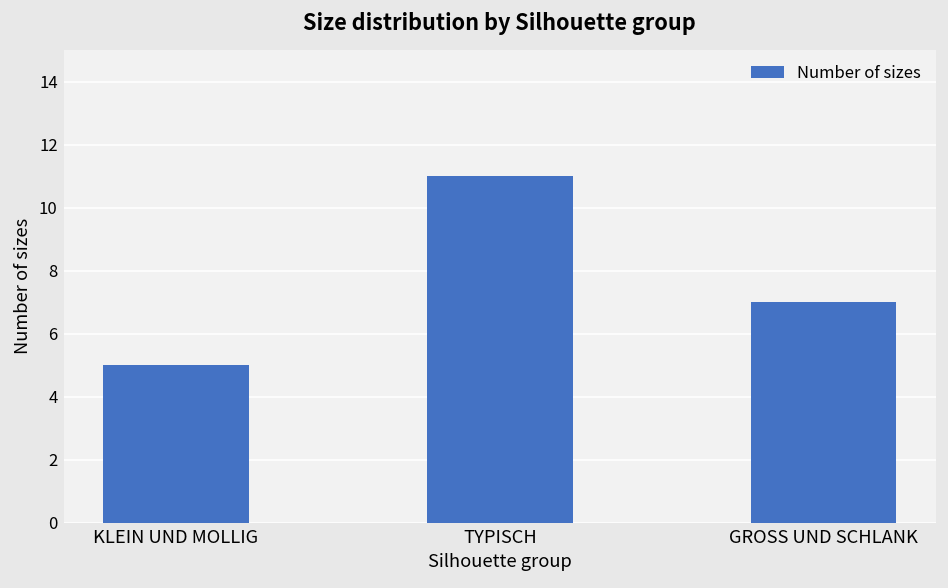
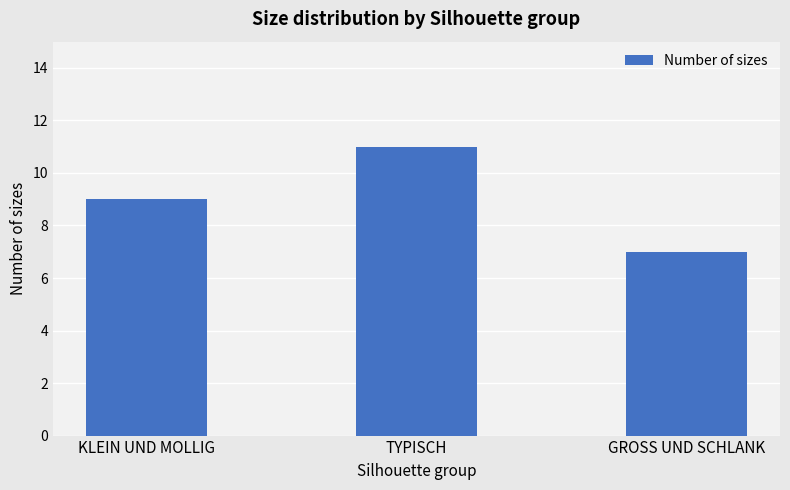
  {
-   "KLEIN UND MOLLIG": 5,
+   "KLEIN UND MOLLIG": 9,
    "TYPISCH": 11,
    "GROSS UND SCHLANK": 7
  }
